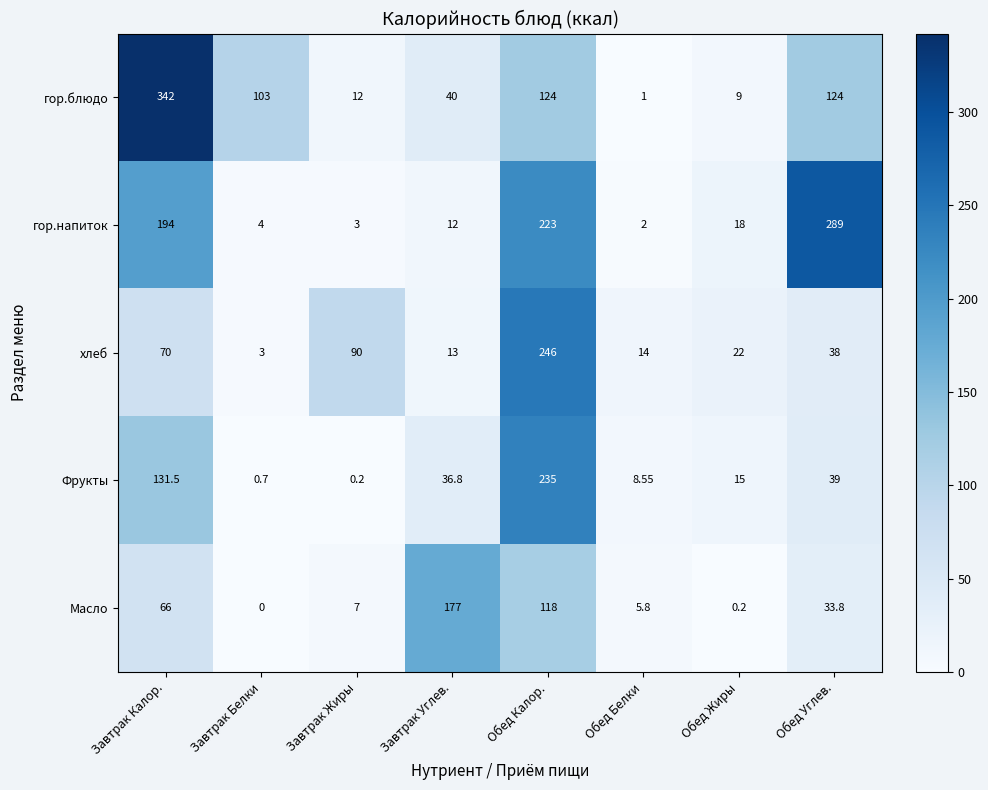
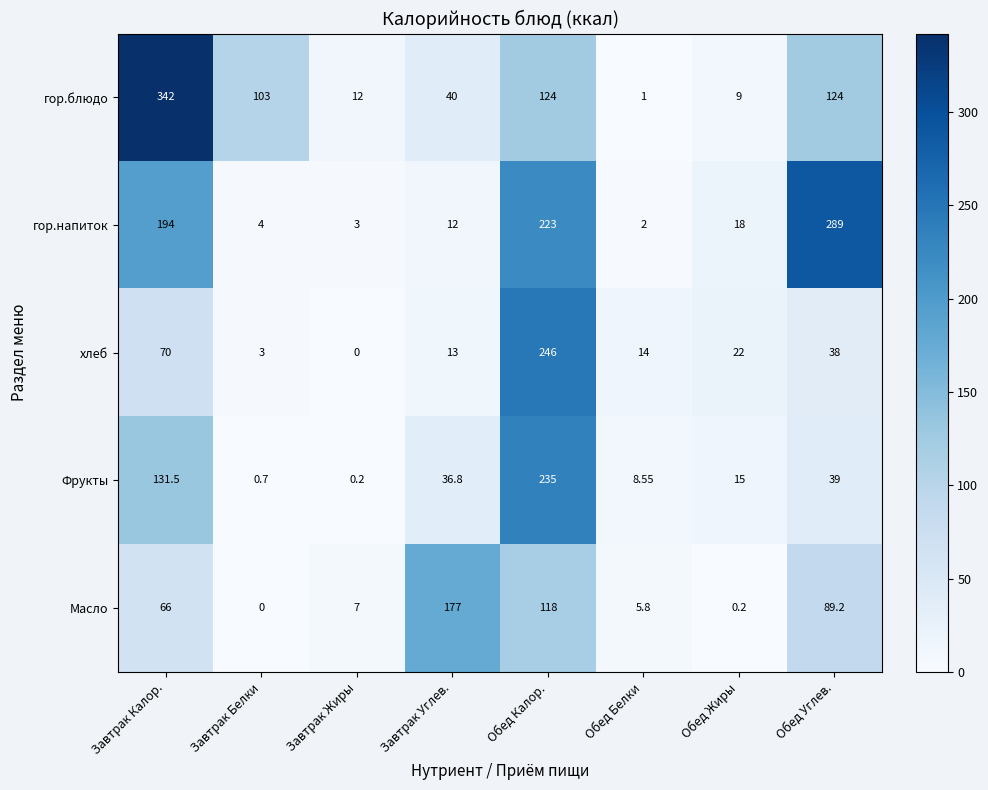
  {
    "гор.блюдо": {
      "Завтрак Калор.": 342,
      "Завтрак Белки": 103,
      "Завтрак Жиры": 12,
      "Завтрак Углев.": 40,
      "Обед Калор.": 124,
      "Обед Белки": 1,
      "Обед Жиры": 9,
      "Обед Углев.": 124
    },
    "гор.напиток": {
      "Завтрак Калор.": 194,
      "Завтрак Белки": 4,
      "Завтрак Жиры": 3,
      "Завтрак Углев.": 12,
      "Обед Калор.": 223,
      "Обед Белки": 2,
      "Обед Жиры": 18,
      "Обед Углев.": 289
    },
    "хлеб": {
      "Завтрак Калор.": 70,
      "Завтрак Белки": 3,
-     "Завтрак Жиры": 90,
+     "Завтрак Жиры": 0,
      "Завтрак Углев.": 13,
      "Обед Калор.": 246,
      "Обед Белки": 14,
      "Обед Жиры": 22,
      "Обед Углев.": 38
    },
    "Фрукты": {
      "Завтрак Калор.": 131.5,
      "Завтрак Белки": 0.7,
      "Завтрак Жиры": 0.2,
      "Завтрак Углев.": 36.8,
      "Обед Калор.": 235,
      "Обед Белки": 8.55,
      "Обед Жиры": 15,
      "Обед Углев.": 39
    },
    "Масло": {
      "Завтрак Калор.": 66,
      "Завтрак Белки": 0,
      "Завтрак Жиры": 7,
      "Завтрак Углев.": 177,
      "Обед Калор.": 118,
      "Обед Белки": 5.8,
      "Обед Жиры": 0.2,
-     "Обед Углев.": 33.8
+     "Обед Углев.": 89.2
    }
  }
